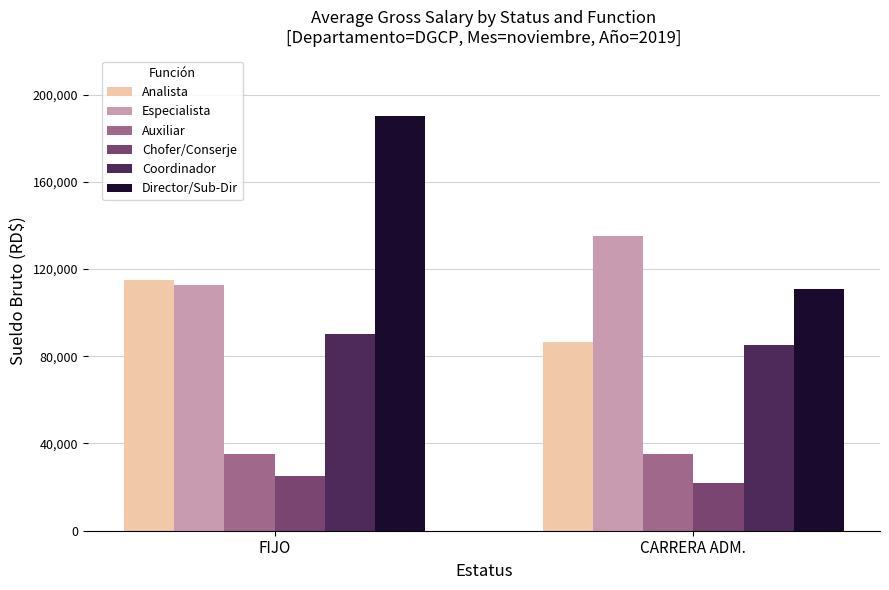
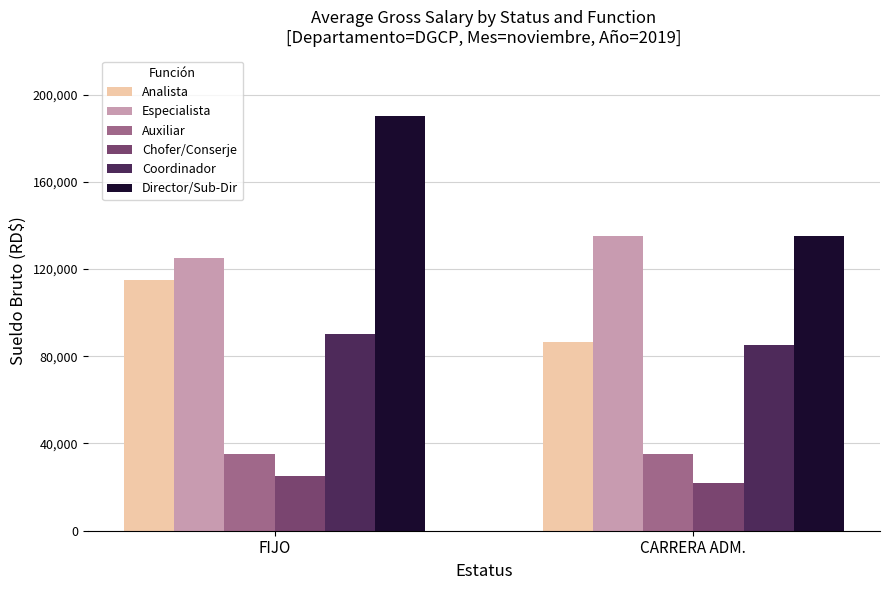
  {
    "Analista": {
      "FIJO": "115,000",
      "CARRERA ADM.": "86,000"
    },
    "Especialista": {
-     "FIJO": "113,000",
+     "FIJO": "125,000",
      "CARRERA ADM.": "135,000"
    },
    "Director/Sub-Dir": {
      "FIJO": "190,000",
-     "CARRERA ADM.": "111,000"
+     "CARRERA ADM.": "135,000"
    }
  }
